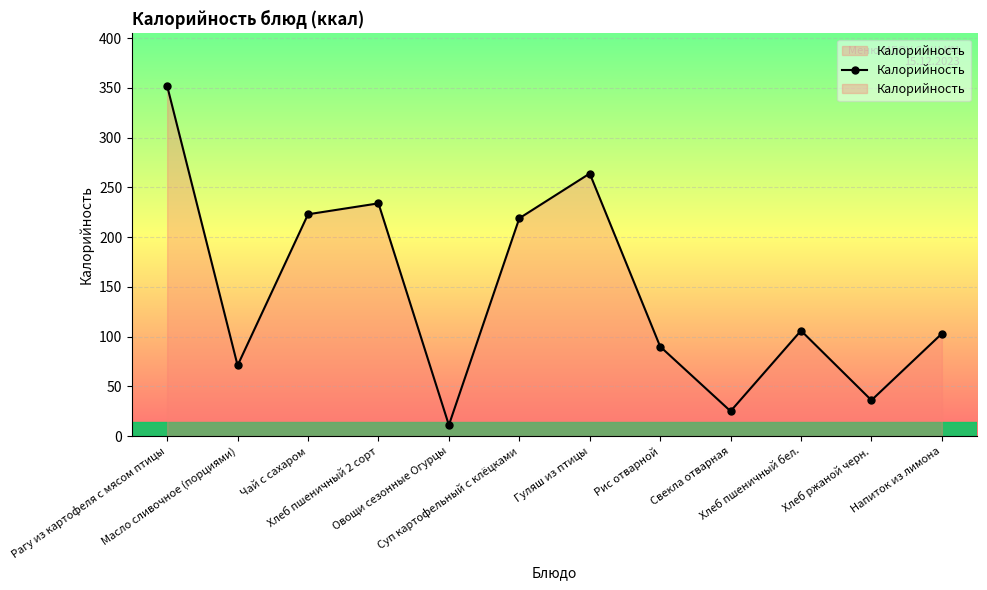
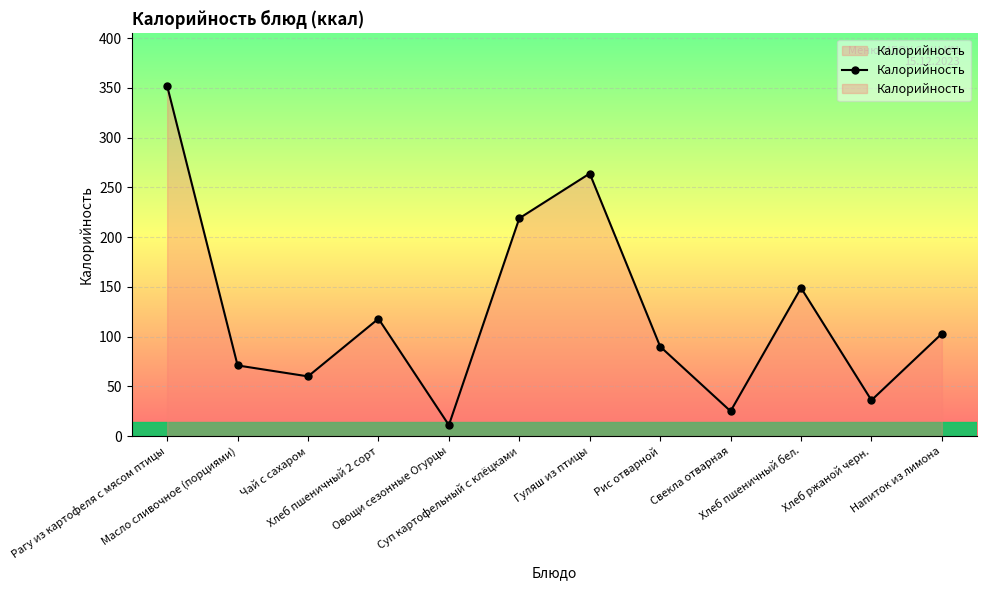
  {
    "Рагу из картофеля с мясом птицы": 350,
    "Масло сливочное (порциями)": 70,
-   "Чай с сахаром": 220,
-   "Хлеб пшеничный 2 сорт": 230,
+   "Чай с сахаром": 60,
+   "Хлеб пшеничный 2 сорт": 120,
    "Суп картофельный с клёцками": 220,
    "Гуляш из птицы": 260,
    "Рис отварной": 90,
    "Свекла отварная": 30,
-   "Хлеб пшеничный бел.": 110,
+   "Хлеб пшеничный бел.": 150,
    "Хлеб ржаной черн.": 40,
    "Напиток из лимона": 100
  }
